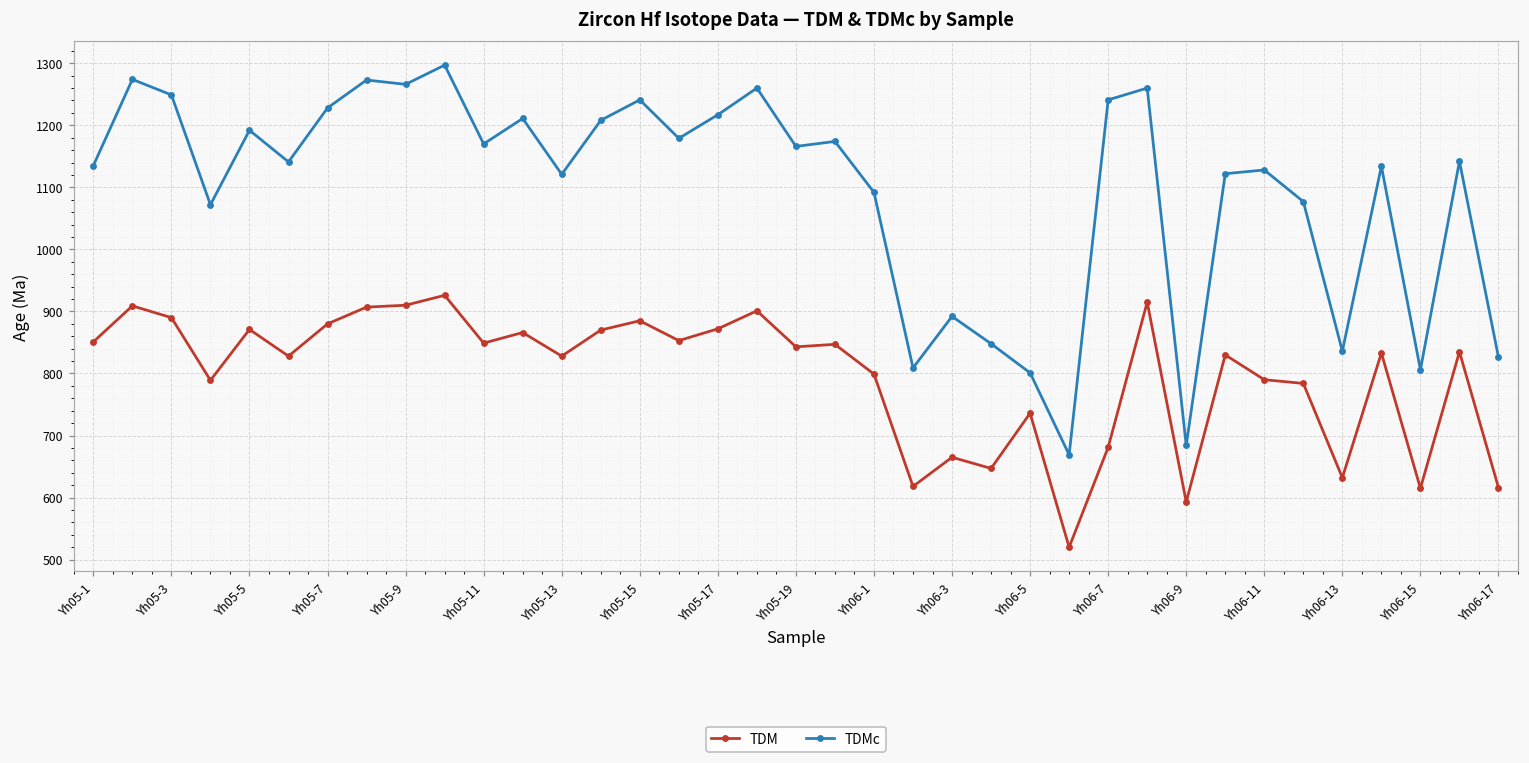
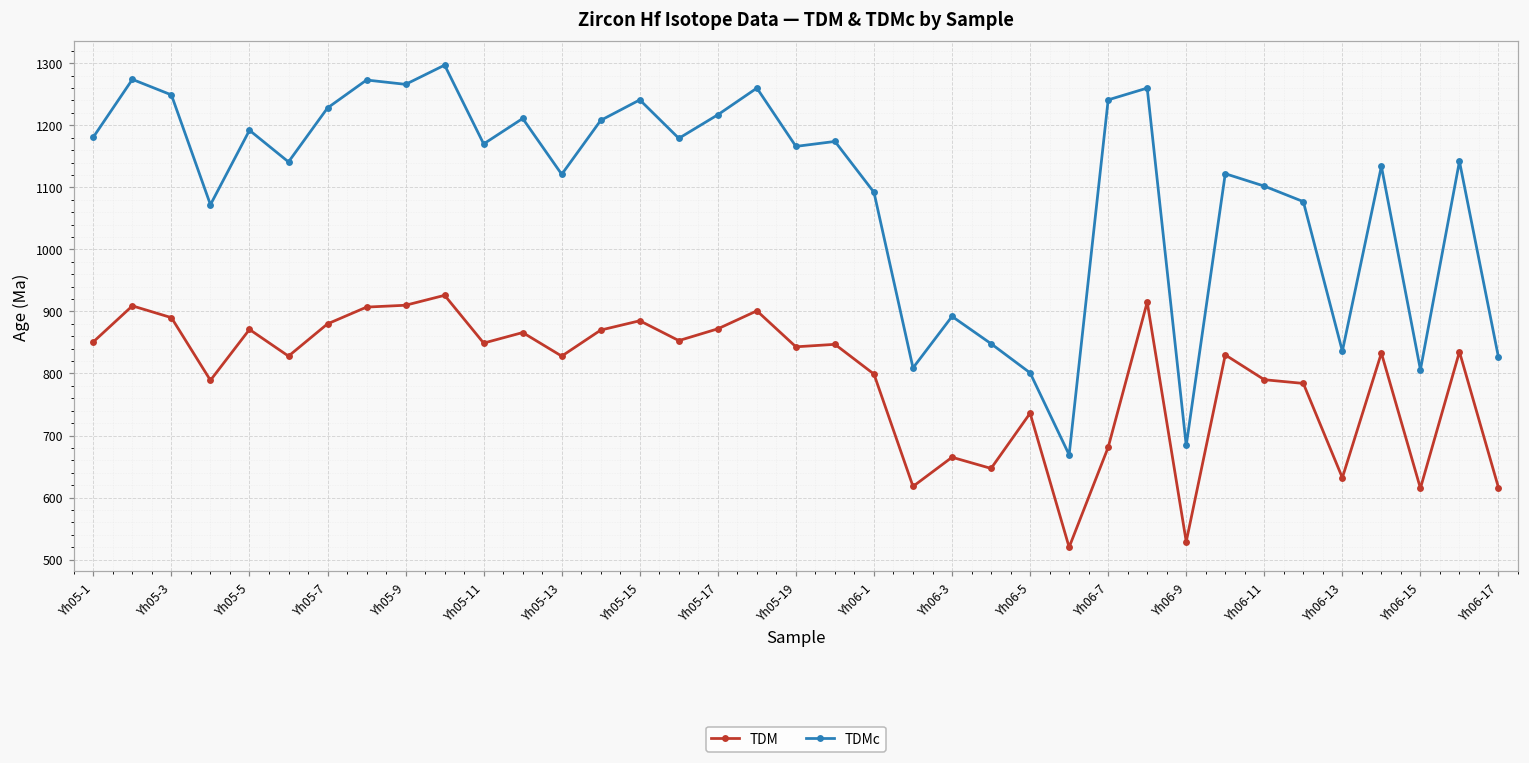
  {
    "TDM": {
      "Yh05-1": 850,
      "Yh05-3": 890,
      "Yh05-5": 870,
      "Yh05-7": 880,
      "Yh05-9": 910,
      "Yh05-11": 850,
      "Yh05-13": 830,
      "Yh05-15": 890,
      "Yh05-17": 870,
      "Yh05-19": 840,
      "Yh06-1": 800,
      "Yh06-3": 670,
      "Yh06-5": 740,
      "Yh06-7": 680,
-     "Yh06-9": 590,
+     "Yh06-9": 530,
      "Yh06-11": 790,
      "Yh06-13": 630,
      "Yh06-15": 620,
      "Yh06-17": 620
    },
    "TDMc": {
-     "Yh05-1": 1140,
+     "Yh05-1": 1180,
      "Yh05-3": 1250,
      "Yh05-5": 1190,
      "Yh05-7": 1230,
      "Yh05-9": 1270,
      "Yh05-11": 1170,
      "Yh05-13": 1120,
      "Yh05-15": 1240,
      "Yh05-17": 1220,
      "Yh05-19": 1170,
      "Yh06-1": 1090,
      "Yh06-3": 890,
      "Yh06-5": 800,
      "Yh06-7": 1240,
      "Yh06-9": 680,
-     "Yh06-11": 1130,
+     "Yh06-11": 1100,
      "Yh06-13": 840,
      "Yh06-15": 810,
      "Yh06-17": 830
    }
  }
